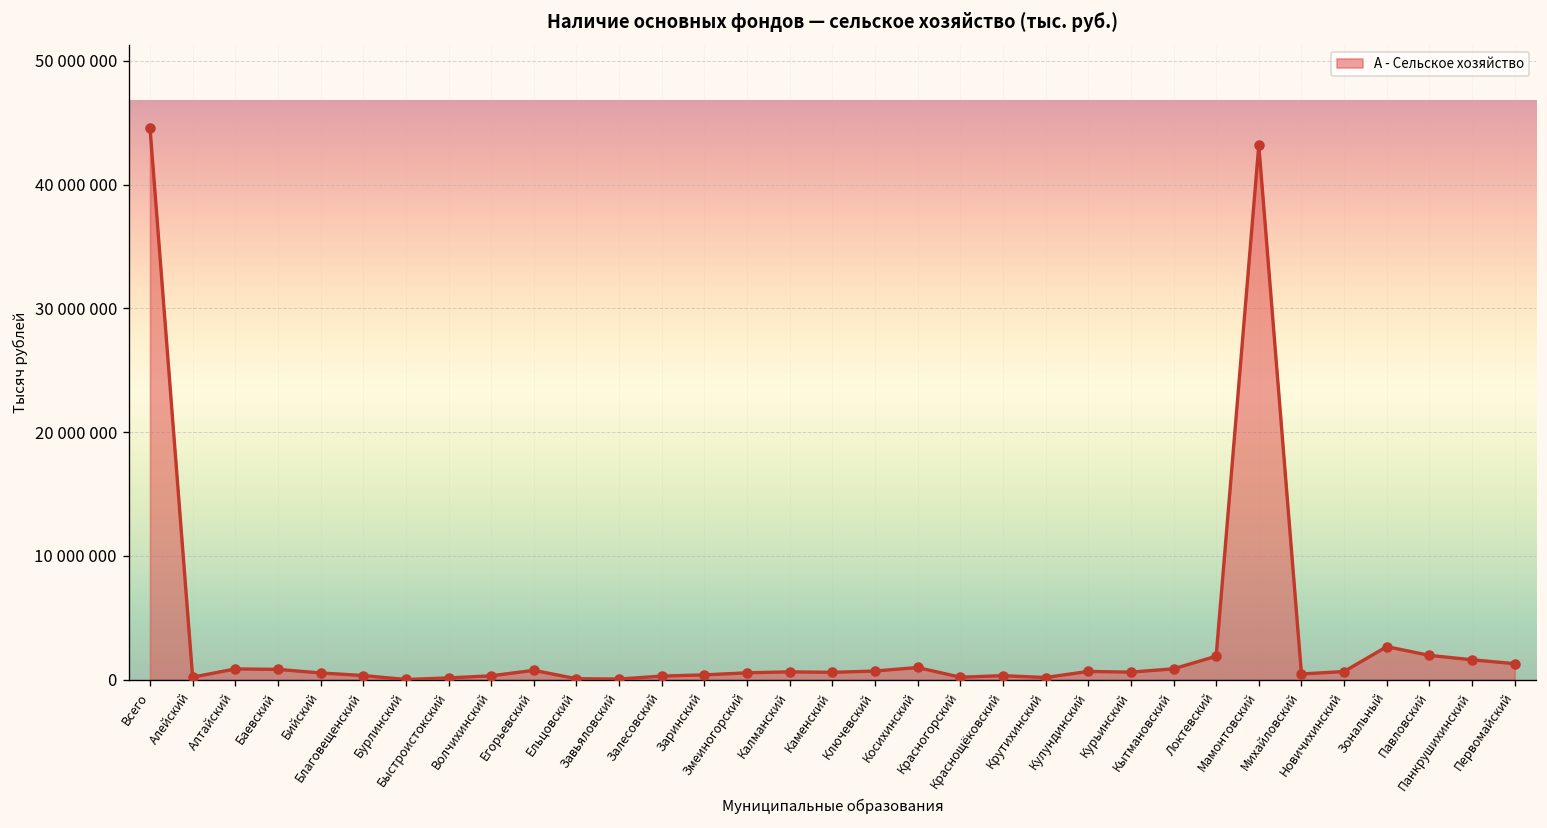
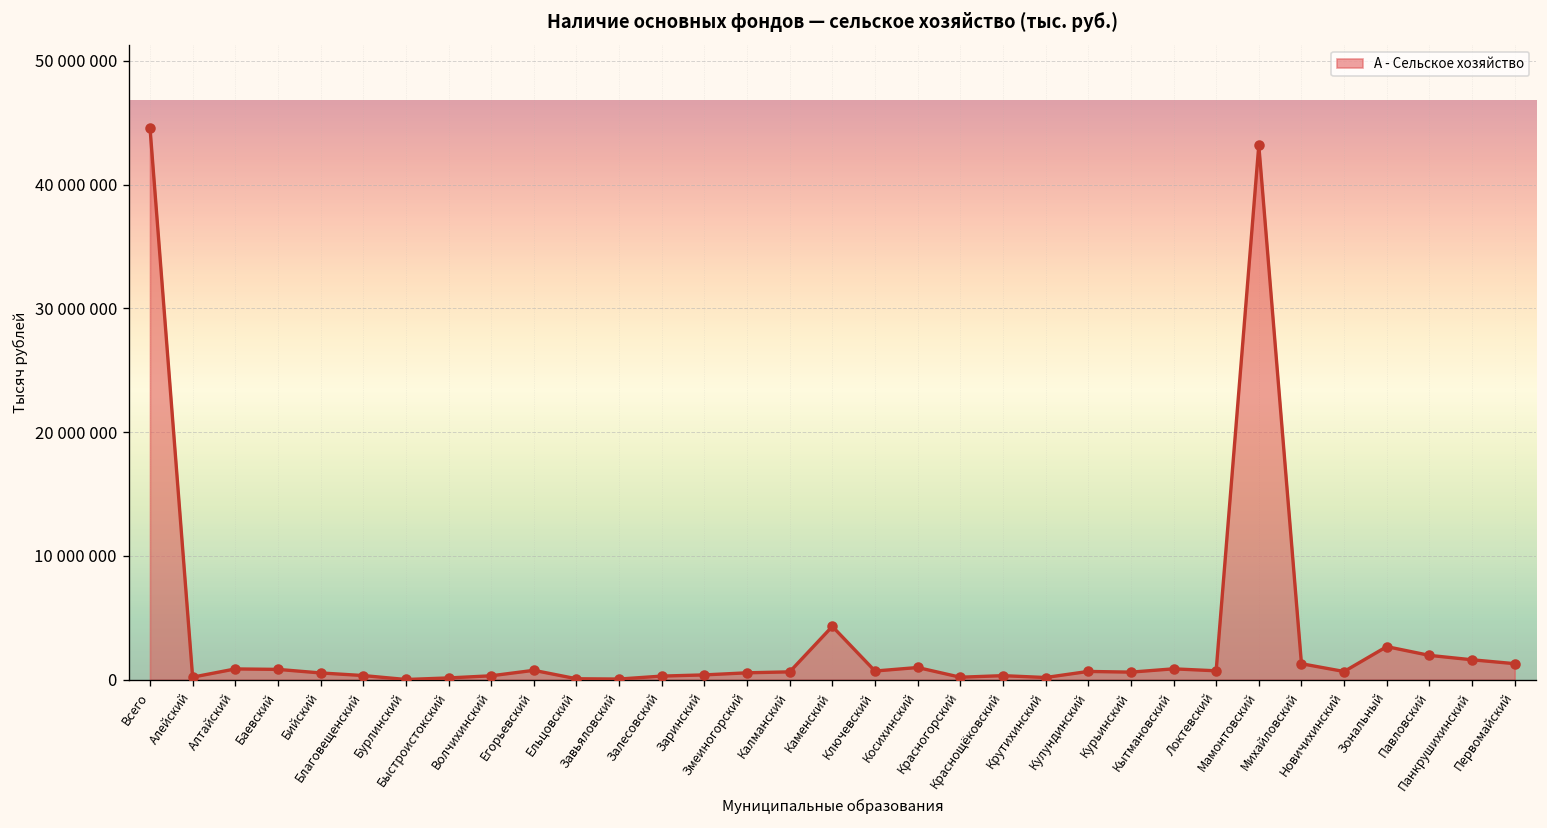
  {
    "Всего": 44600000,
    "Алейский": 200000,
    "Алтайский": 900000,
    "Баевский": 800000,
    "Бийский": 600000,
    "Благовещенский": 300000,
    "Бурлинский": 0,
    "Быстроистокский": 100000,
    "Волчихинский": 300000,
    "Егорьевский": 800000,
    "Ельцовский": 100000,
    "Завьяловский": 100000,
    "Залесовский": 300000,
    "Заринский": 400000,
    "Змеиногорский": 600000,
    "Калманский": 600000,
-   "Каменский": 600000,
+   "Каменский": 4300000,
    "Ключевский": 700000,
    "Косихинский": 1000000,
    "Красногорский": 200000,
    "Краснощёковский": 300000,
    "Крутихинский": 200000,
    "Кулундинский": 700000,
    "Курьинский": 600000,
    "Кытмановский": 900000,
-   "Локтевский": 1900000,
+   "Локтевский": 700000,
    "Мамонтовский": 43200000,
-   "Михайловский": 500000,
+   "Михайловский": 1300000,
    "Новичихинский": 700000,
    "Зональный": 2700000,
    "Павловский": 2000000,
    "Панкрушихинский": 1600000,
    "Первомайский": 1300000
  }
